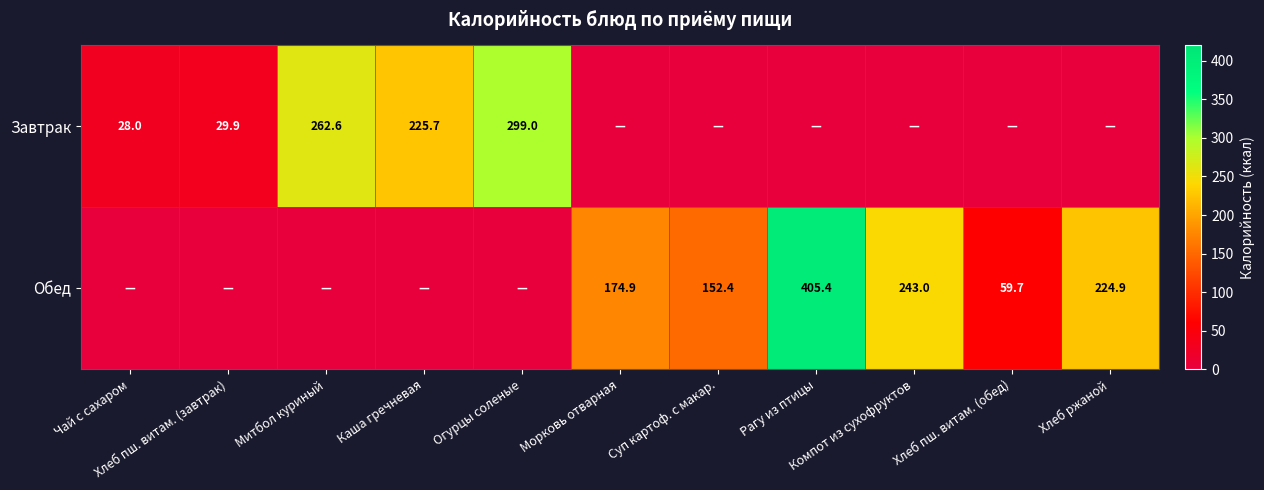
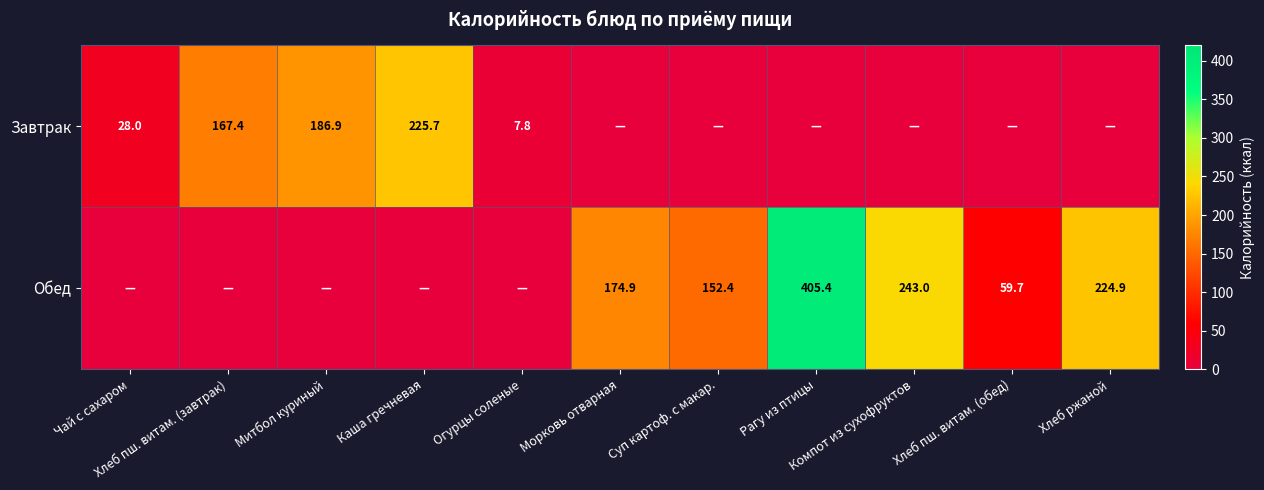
  {
    "Завтрак": {
      "Чай с сахаром": 28.0,
-     "Хлеб пш. витам. (завтрак)": 29.9,
-     "Митбол куриный": 262.6,
+     "Хлеб пш. витам. (завтрак)": 167.4,
+     "Митбол куриный": 186.9,
      "Каша гречневая": 225.7,
-     "Огурцы соленые": 299.0
+     "Огурцы соленые": 7.8
    },
    "Обед": {
      "Морковь отварная": 174.9,
      "Суп картоф. с макар.": 152.4,
      "Рагу из птицы": 405.4,
      "Компот из сухофруктов": 243.0,
      "Хлеб пш. витам. (обед)": 59.7,
      "Хлеб ржаной": 224.9
    }
  }
